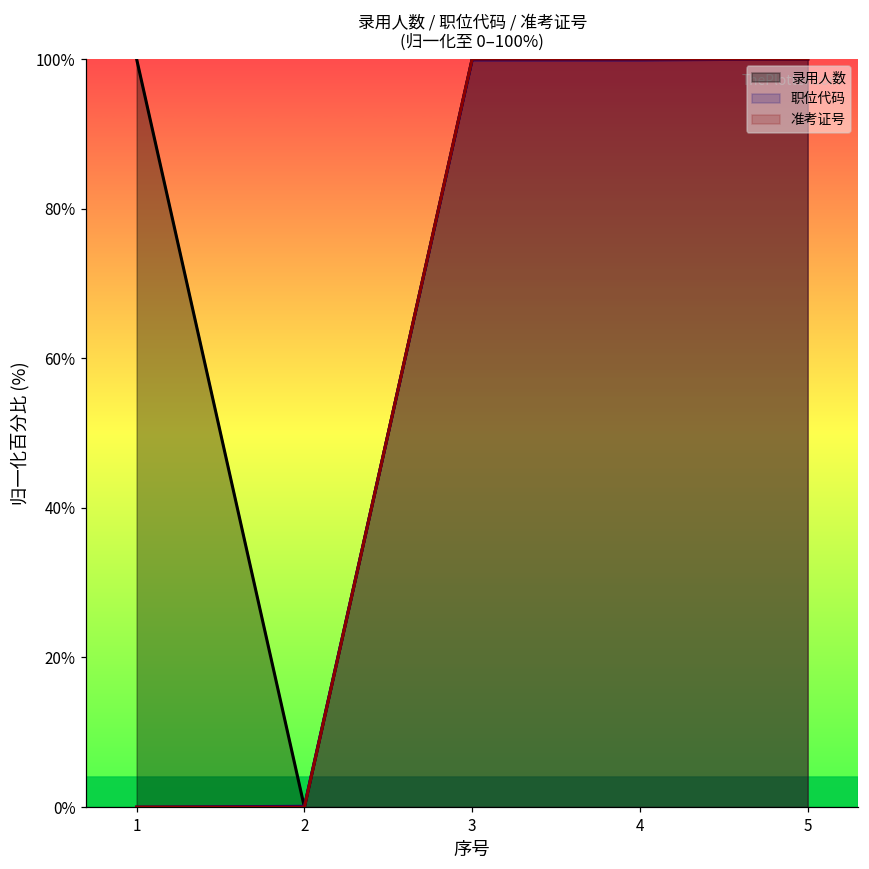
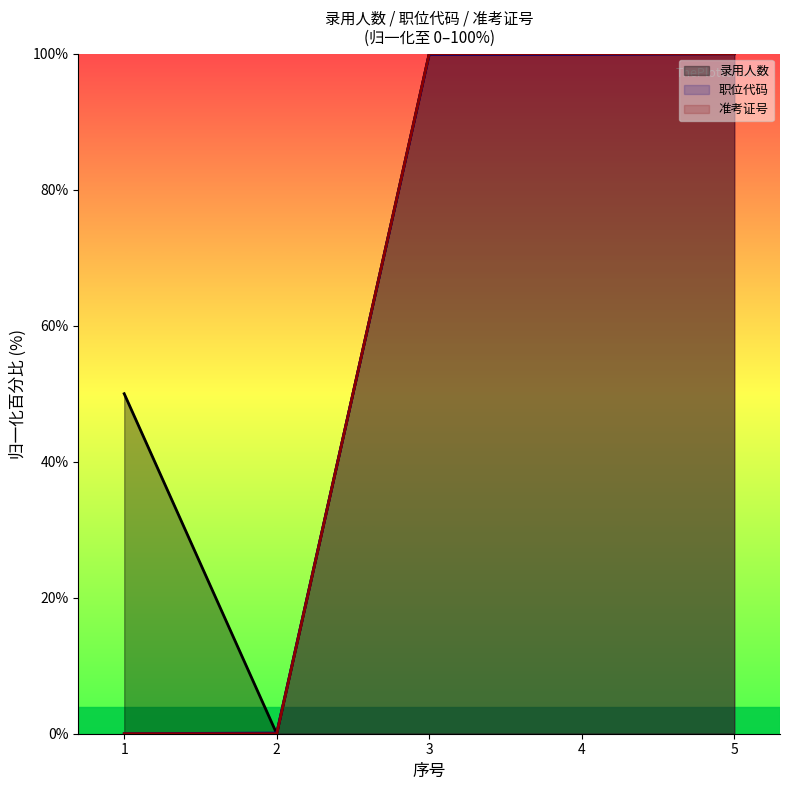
  {
    "录用人数": {
-     "1": "100%"
+     "1": "50%"
    }
  }
